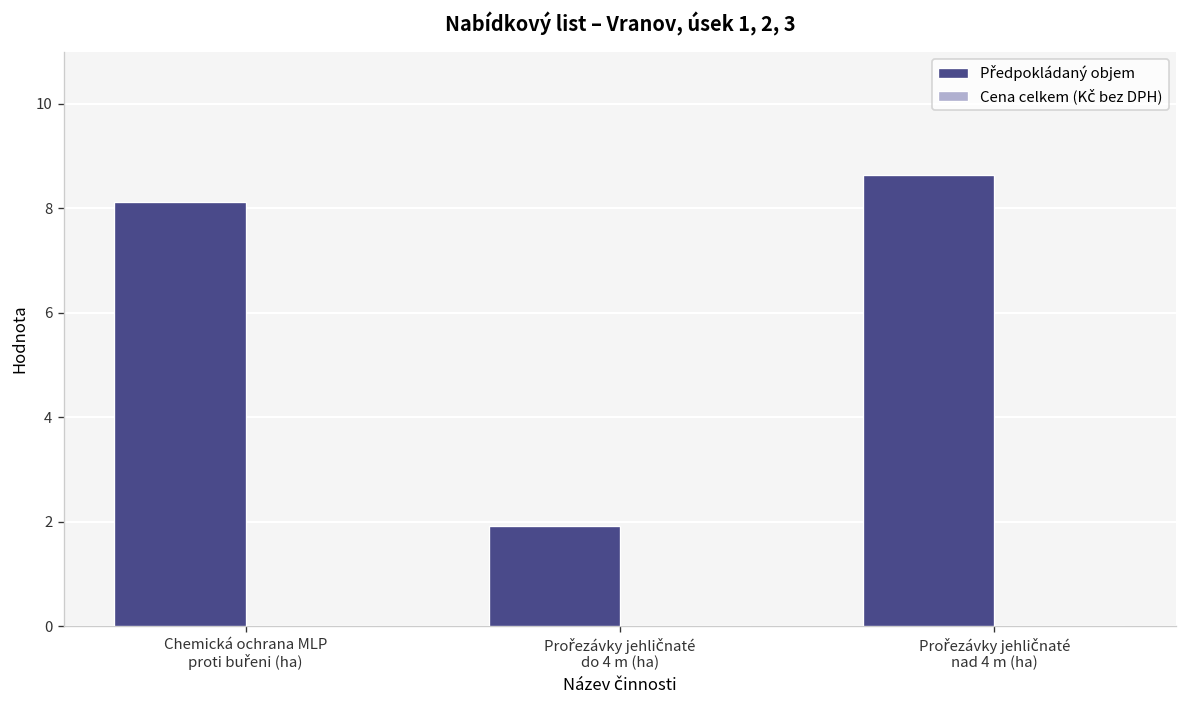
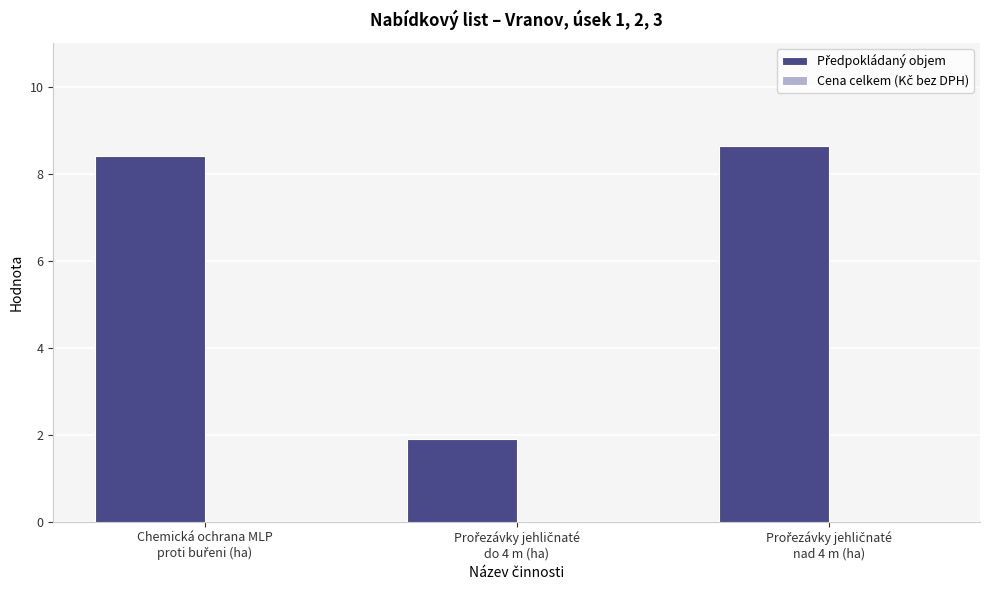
  {
    "Předpokládaný objem": {
-     "Chemická ochrana MLP proti buřeni (ha)": 8.1,
+     "Chemická ochrana MLP proti buřeni (ha)": 8.4,
      "Prořezávky jehličnaté do 4 m (ha)": 1.9,
      "Prořezávky jehličnaté nad 4 m (ha)": 8.6
    },
    "Cena celkem (Kč bez DPH)": {
      "Chemická ochrana MLP proti buřeni (ha)": 0.0,
      "Prořezávky jehličnaté do 4 m (ha)": 0.0,
      "Prořezávky jehličnaté nad 4 m (ha)": 0.0
    }
  }
